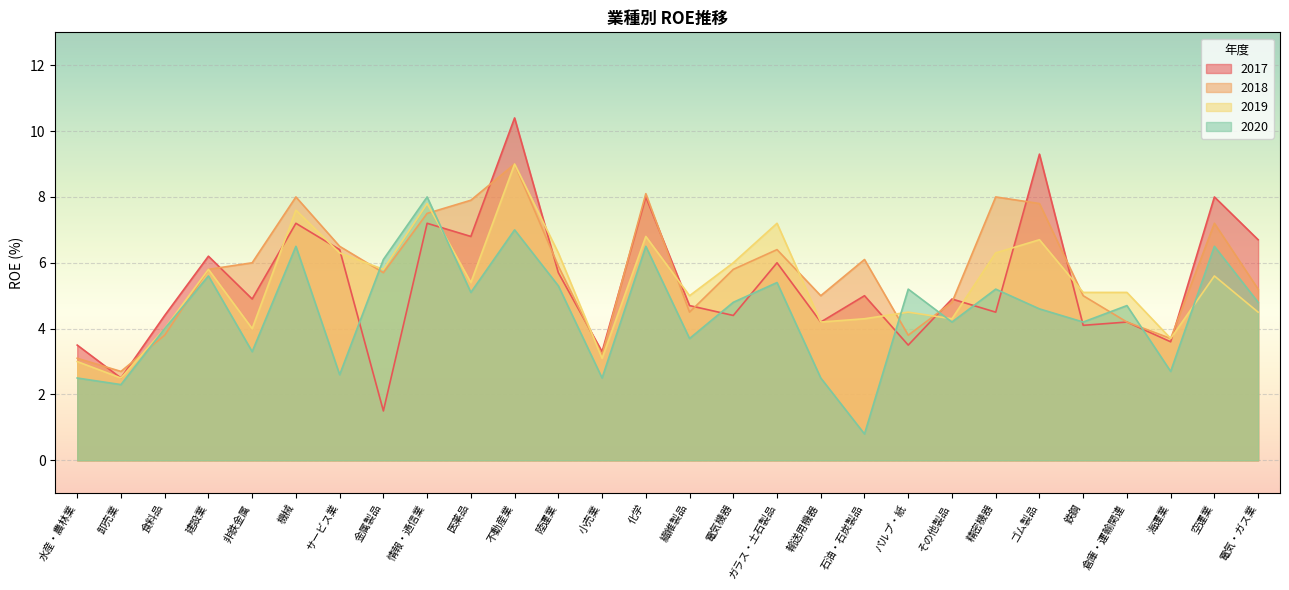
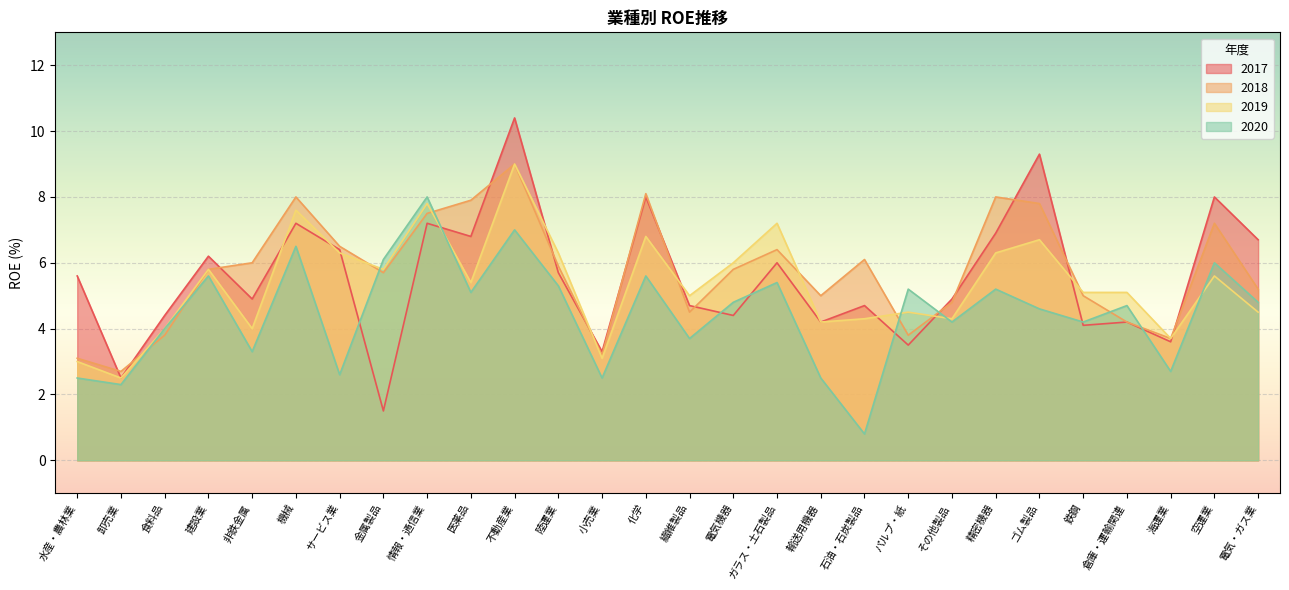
  {
    "2017": {
-     "水産・農林業": 3.5,
+     "水産・農林業": 5.6,
      "食料品": 4.4,
      "建設業": 6.2,
      "非鉄金属": 4.9,
      "機械": 7.2,
      "サービス業": 6.4,
      "金属製品": 1.5,
      "情報・通信業": 7.2,
      "医薬品": 6.8,
      "不動産業": 10.4,
      "陸運業": 5.7,
      "小売業": 3.3,
      "化学": 8.0,
      "繊維製品": 4.7,
      "電気機器": 4.4,
      "ガラス・土石製品": 6.0,
-     "石油・石炭製品": 5.0,
+     "石油・石炭製品": 4.7,
      "パルプ・紙": 3.5,
      "その他製品": 4.9,
-     "精密機器": 4.5,
+     "精密機器": 6.9,
      "ゴム製品": 9.3,
      "鉄鋼": 4.1,
      "海運業": 3.6,
      "空運業": 8.0,
      "電気・ガス業": 6.7
    },
    "2020": {
      "水産・農林業": 2.5,
      "卸売業": 2.3,
      "建設業": 5.6,
      "非鉄金属": 3.3,
      "機械": 6.5,
      "サービス業": 2.6,
      "金属製品": 6.1,
      "情報・通信業": 8.0,
      "医薬品": 5.1,
      "不動産業": 7.0,
      "陸運業": 5.3,
      "小売業": 2.5,
-     "化学": 6.5,
+     "化学": 5.6,
      "繊維製品": 3.7,
      "電気機器": 4.8,
      "ガラス・土石製品": 5.4,
      "輸送用機器": 2.5,
      "石油・石炭製品": 0.8,
      "パルプ・紙": 5.2,
      "その他製品": 4.2,
      "精密機器": 5.2,
      "ゴム製品": 4.6,
      "鉄鋼": 4.2,
      "倉庫・運輸関連": 4.7,
      "海運業": 2.7,
-     "空運業": 6.5,
+     "空運業": 6.0,
      "電気・ガス業": 4.8
    }
  }
